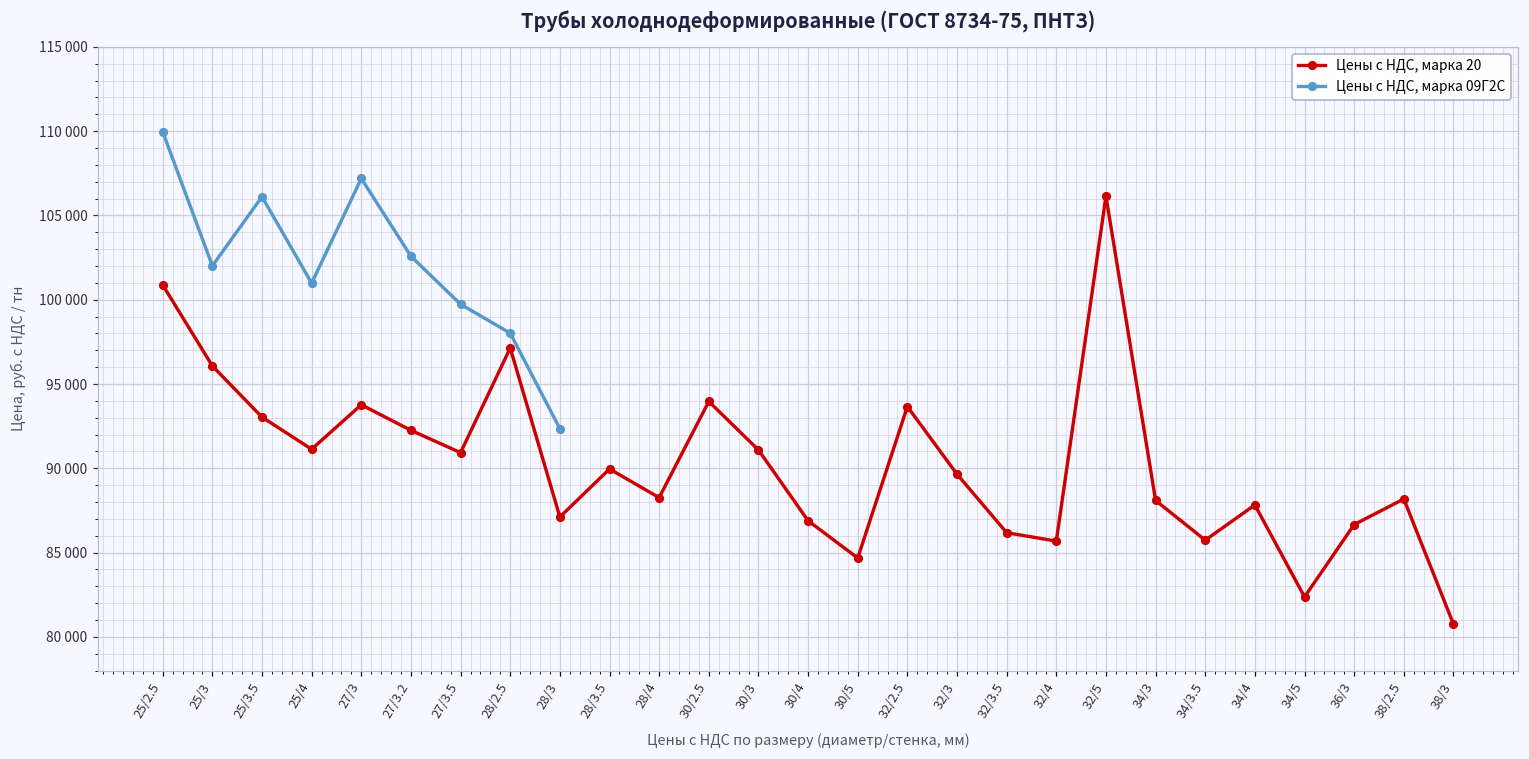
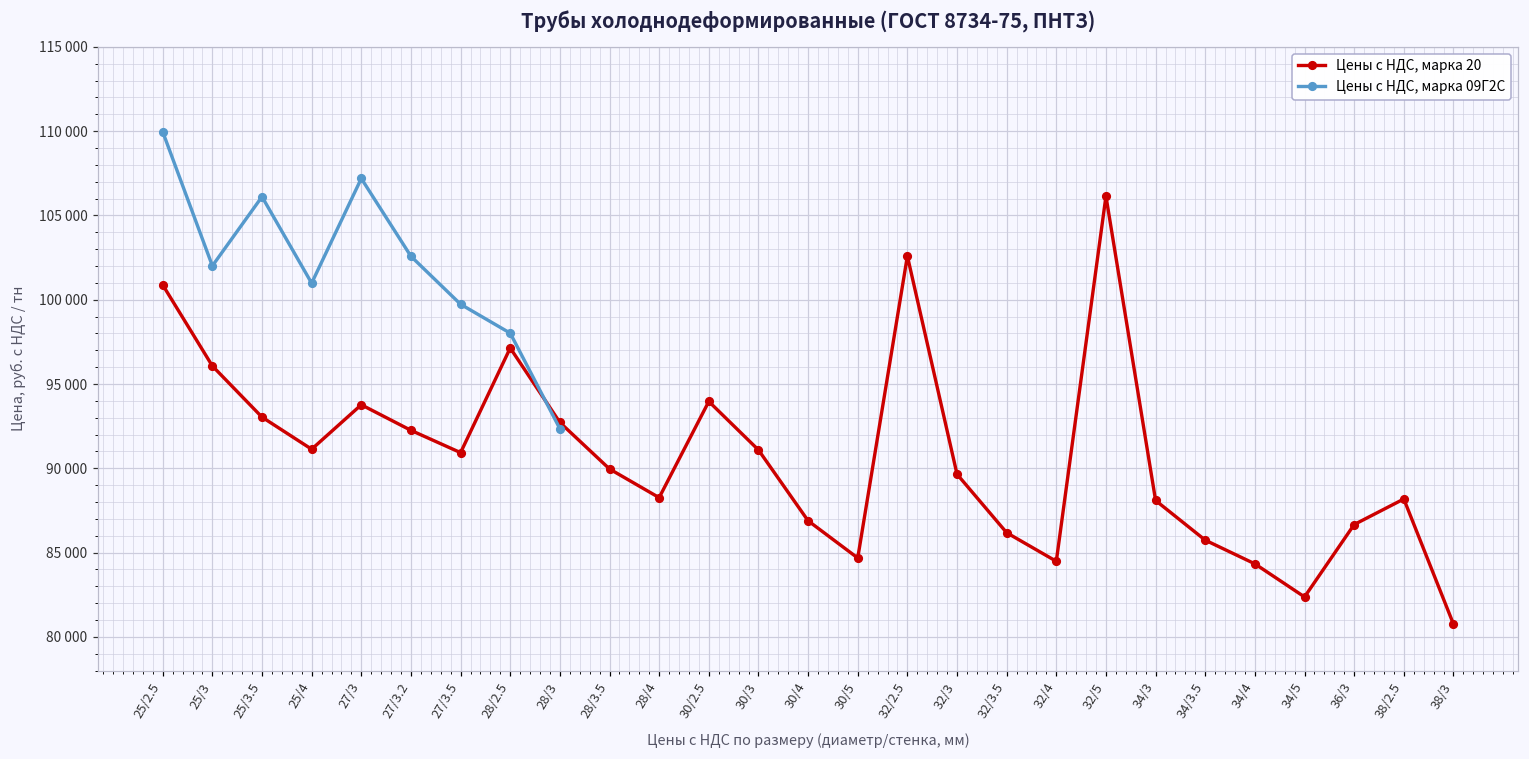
  {
    "Цены с НДС, марка 20": {
      "25/2.5": 100900,
      "25/3": 96100,
      "25/3.5": 93000,
      "25/4": 91100,
      "27/3": 93800,
      "27/3.2": 92300,
      "27/3.5": 90900,
      "28/2.5": 97100,
-     "28/3": 87100,
+     "28/3": 92700,
      "28/3.5": 90000,
      "28/4": 88300,
      "30/2.5": 94000,
      "30/3": 91100,
      "30/4": 86900,
      "30/5": 84700,
-     "32/2.5": 93700,
+     "32/2.5": 102600,
      "32/3": 89600,
      "32/3.5": 86200,
-     "32/4": 85700,
+     "32/4": 84500,
      "32/5": 106100,
      "34/3": 88100,
      "34/3.5": 85700,
-     "34/4": 87800,
+     "34/4": 84300,
      "34/5": 82400,
      "36/3": 86700,
      "38/2.5": 88200,
      "38/3": 80800
    },
    "Цены с НДС, марка 09Г2С": {
      "25/2.5": 110000,
      "25/3": 102000,
      "25/3.5": 106100,
      "25/4": 101000,
      "27/3": 107200,
      "27/3.2": 102600,
      "27/3.5": 99700,
      "28/2.5": 98000,
      "28/3": 92400
    }
  }
